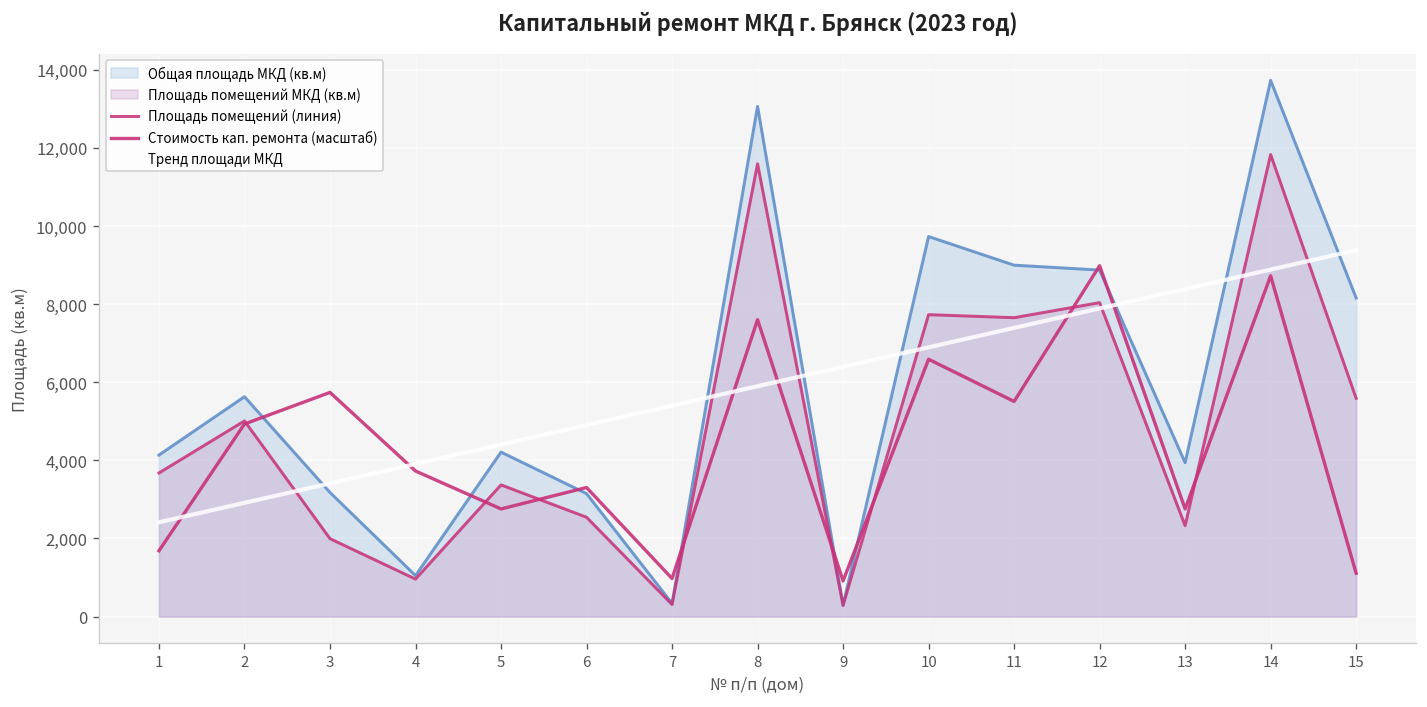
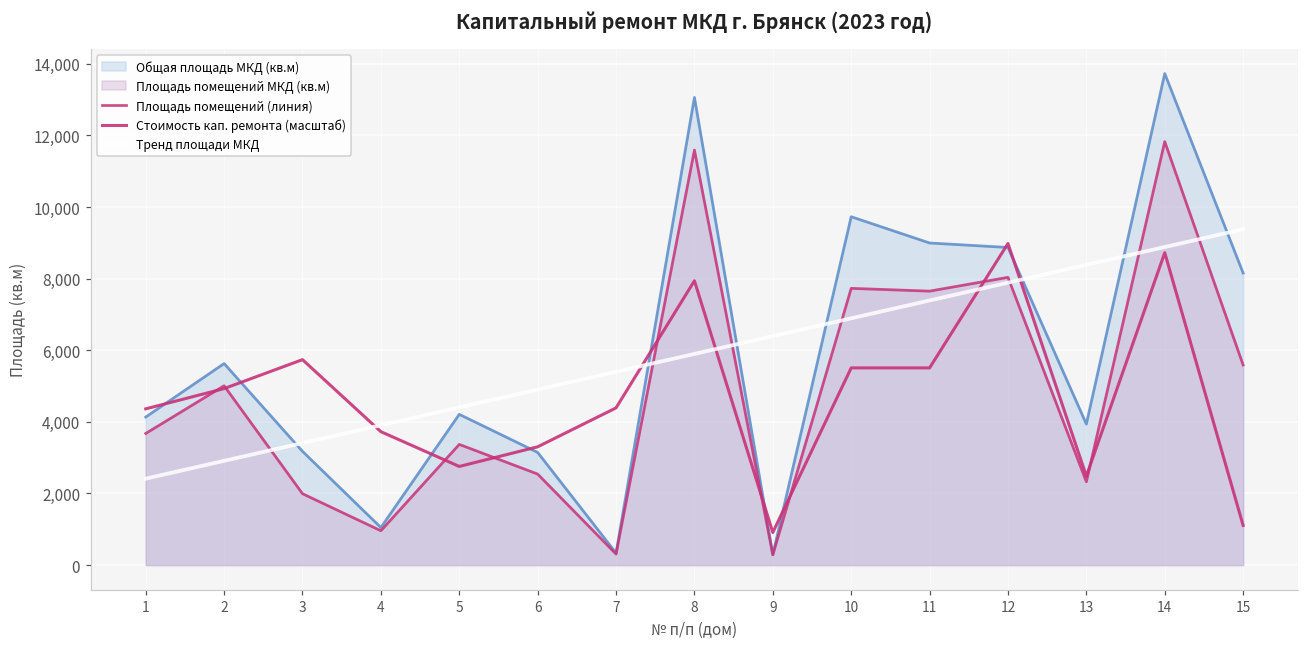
  {
    "Стоимость кап. ремонта (масштаб)": {
-     "1": "1,700",
+     "1": "4,400",
      "2": "4,900",
      "3": "5,700",
      "4": "3,700",
      "5": "2,800",
      "6": "3,300",
-     "7": "1,000",
-     "8": "7,600",
+     "7": "4,400",
+     "8": "7,900",
      "9": "900",
-     "10": "6,600",
+     "10": "5,500",
      "11": "5,500",
      "12": "9,000",
-     "13": "2,800",
+     "13": "2,500",
      "14": "8,700",
      "15": "1,100"
    },
    "Тренд площади МКД": {
      "1": "2,400",
      "2": "2,900",
      "3": "3,400",
      "4": "3,900",
      "5": "4,400",
      "6": "4,900",
      "7": "5,400",
      "8": "5,900",
      "9": "6,400",
      "10": "6,900",
      "11": "7,400",
      "12": "7,900",
      "13": "8,400",
      "14": "8,900",
      "15": "9,400"
    }
  }
